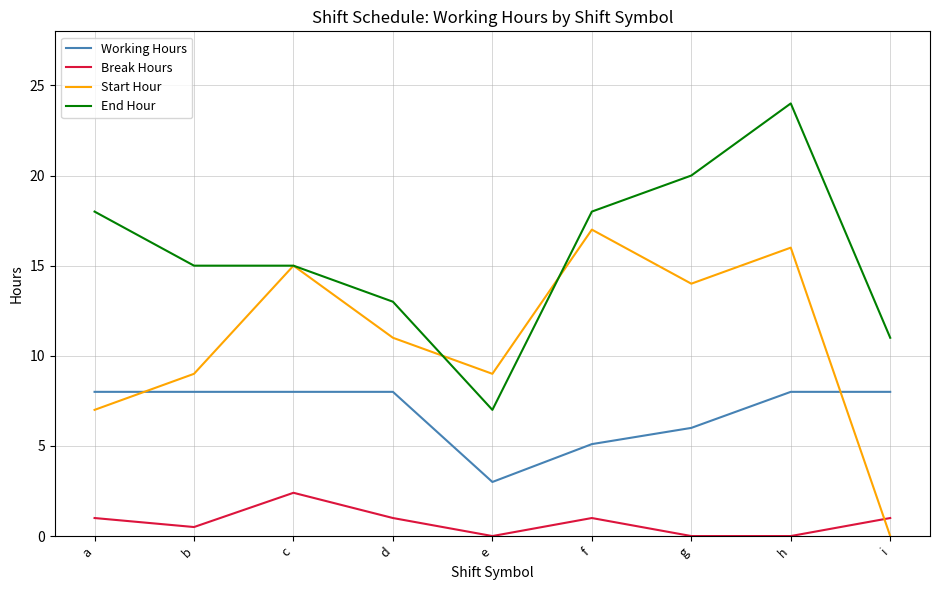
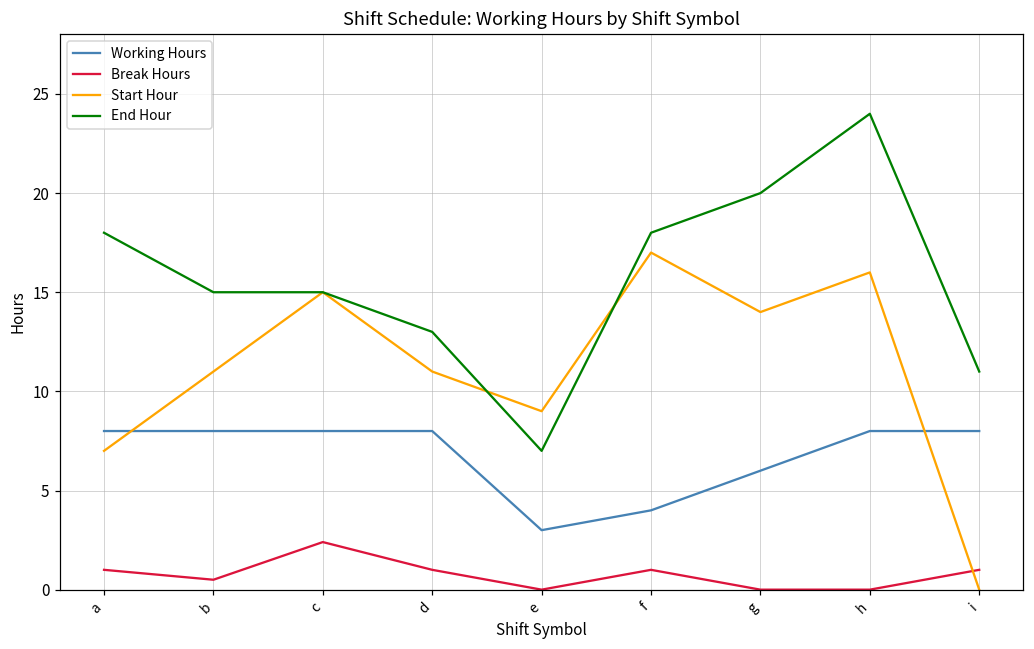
  {
    "Working Hours": {
      "a": 8.0,
      "b": 8.0,
      "c": 8.0,
      "d": 8.0,
      "e": 3.0,
-     "f": 5.1,
+     "f": 4.0,
      "g": 6.0,
      "h": 8.0,
      "i": 8.0
    },
    "Break Hours": {
      "a": 1.0,
      "b": 0.5,
      "c": 2.4,
      "d": 1.0,
      "e": 0.0,
      "f": 1.0,
      "g": 0.0,
      "h": 0.0,
      "i": 1.0
    },
    "Start Hour": {
      "a": 7,
-     "b": 9,
+     "b": 11,
      "d": 11,
      "e": 9,
      "f": 17,
      "g": 14,
      "h": 16,
      "i": 0
    },
    "End Hour": {
      "a": 18.0,
      "b": 15.0,
      "d": 13.0,
      "e": 7.0,
      "f": 18.0,
      "g": 20.0,
      "h": 24.0,
      "i": 11.0
    }
  }
